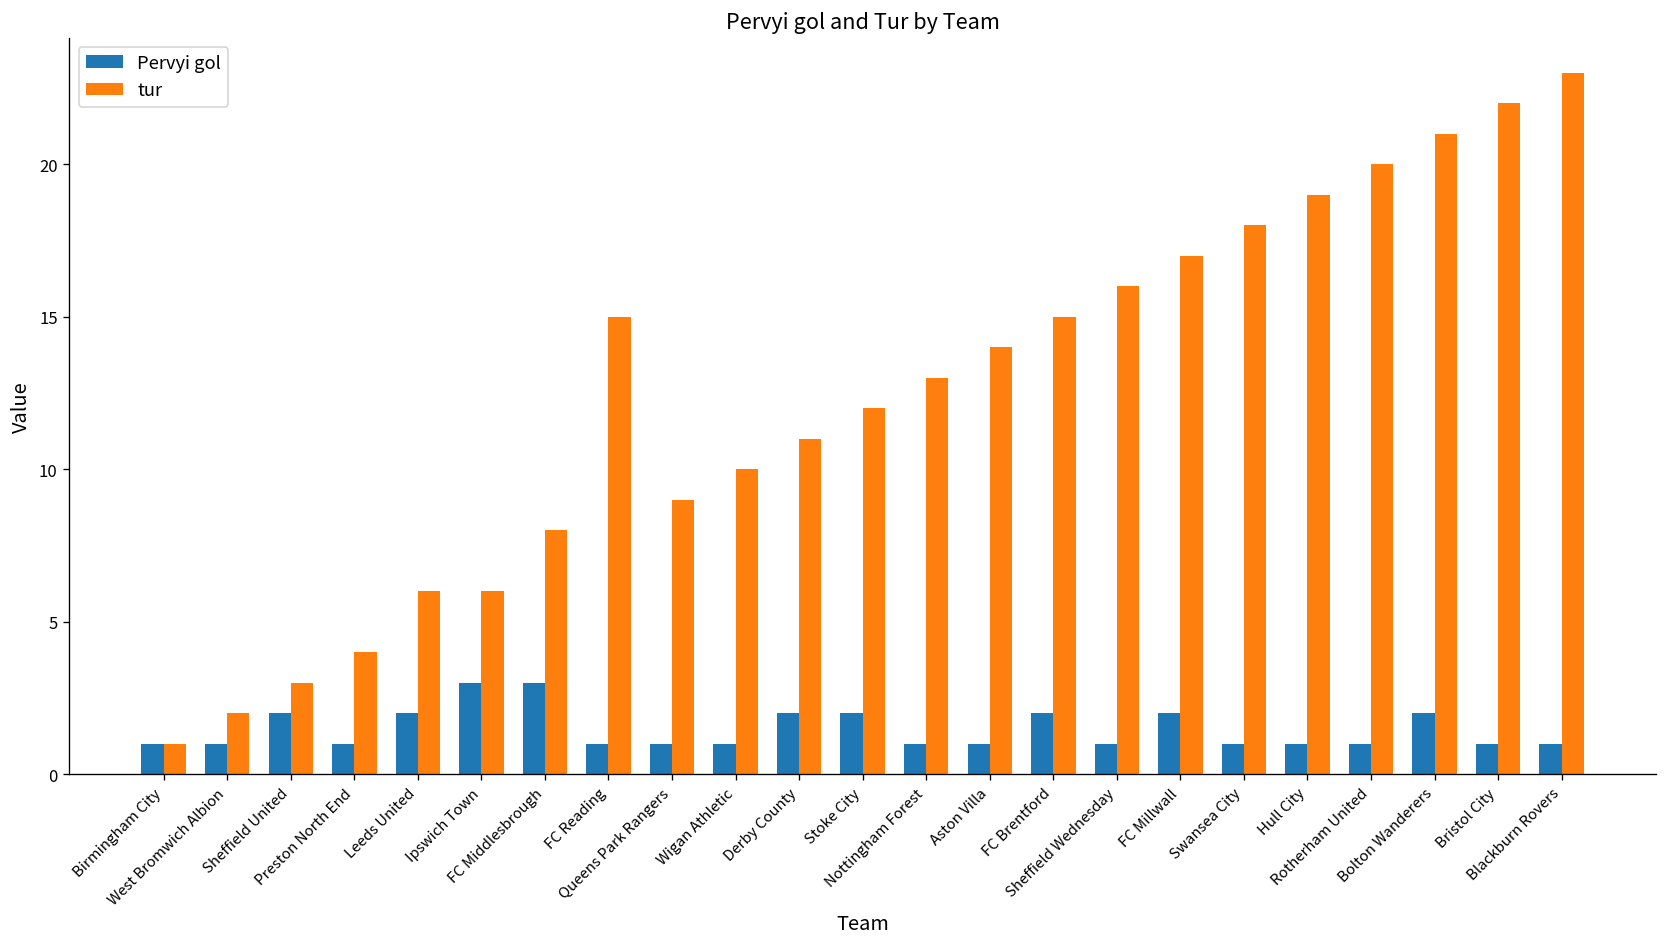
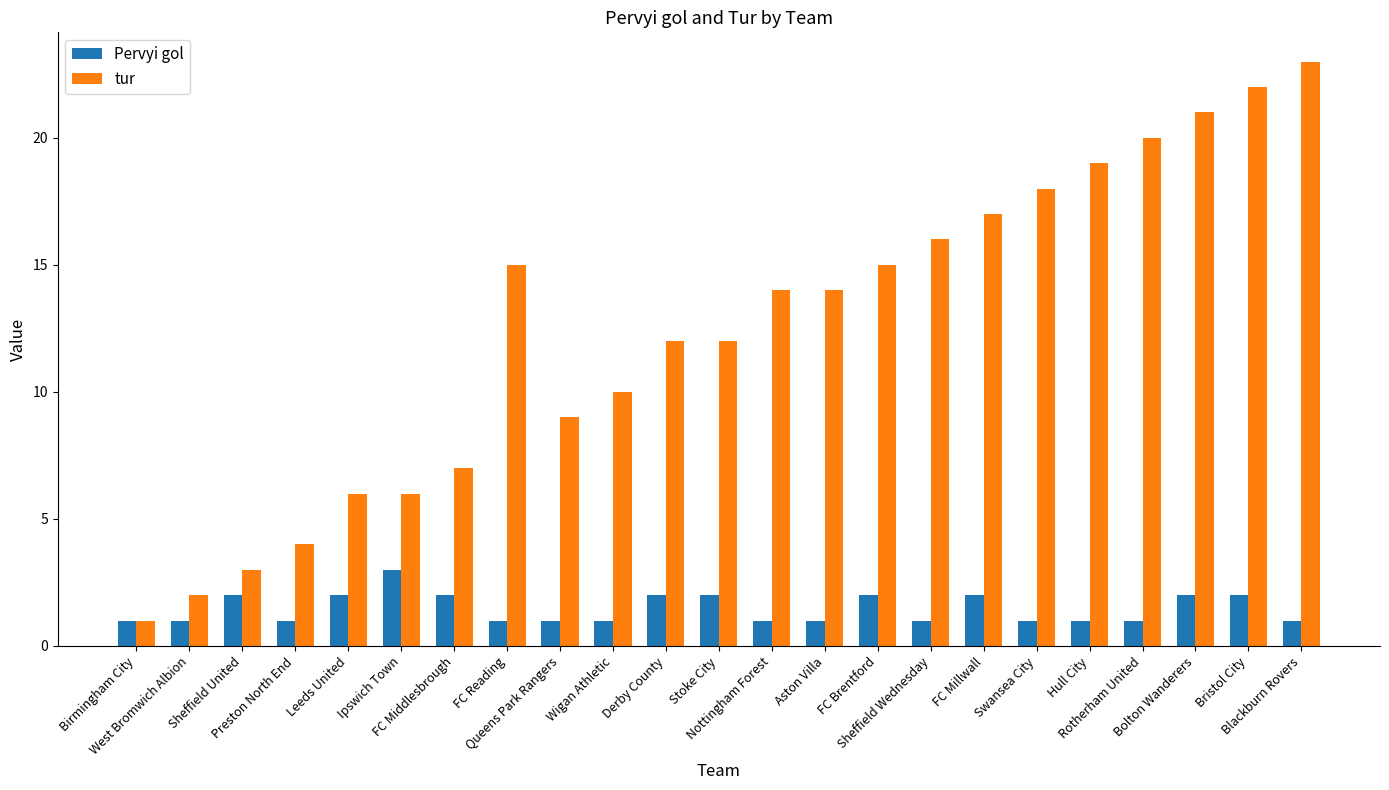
  {
    "Pervyi gol": {
      "Birmingham City": 1,
      "West Bromwich Albion": 1,
      "Sheffield United": 2,
      "Preston North End": 1,
      "Leeds United": 2,
      "Ipswich Town": 3,
-     "FC Middlesbrough": 3,
+     "FC Middlesbrough": 2,
      "FC Reading": 1,
      "Queens Park Rangers": 1,
      "Wigan Athletic": 1,
      "Derby County": 2,
      "Stoke City": 2,
      "Nottingham Forest": 1,
      "Aston Villa": 1,
      "FC Brentford": 2,
      "Sheffield Wednesday": 1,
      "FC Millwall": 2,
      "Swansea City": 1,
      "Hull City": 1,
      "Rotherham United": 1,
      "Bolton Wanderers": 2,
-     "Bristol City": 1,
+     "Bristol City": 2,
      "Blackburn Rovers": 1
    },
    "tur": {
      "Birmingham City": 1,
      "West Bromwich Albion": 2,
      "Sheffield United": 3,
      "Preston North End": 4,
      "Leeds United": 6,
      "Ipswich Town": 6,
-     "FC Middlesbrough": 8,
+     "FC Middlesbrough": 7,
      "FC Reading": 15,
      "Queens Park Rangers": 9,
      "Wigan Athletic": 10,
-     "Derby County": 11,
+     "Derby County": 12,
      "Stoke City": 12,
-     "Nottingham Forest": 13,
+     "Nottingham Forest": 14,
      "Aston Villa": 14,
      "FC Brentford": 15,
      "Sheffield Wednesday": 16,
      "FC Millwall": 17,
      "Swansea City": 18,
      "Hull City": 19,
      "Rotherham United": 20,
      "Bolton Wanderers": 21,
      "Bristol City": 22,
      "Blackburn Rovers": 23
    }
  }
